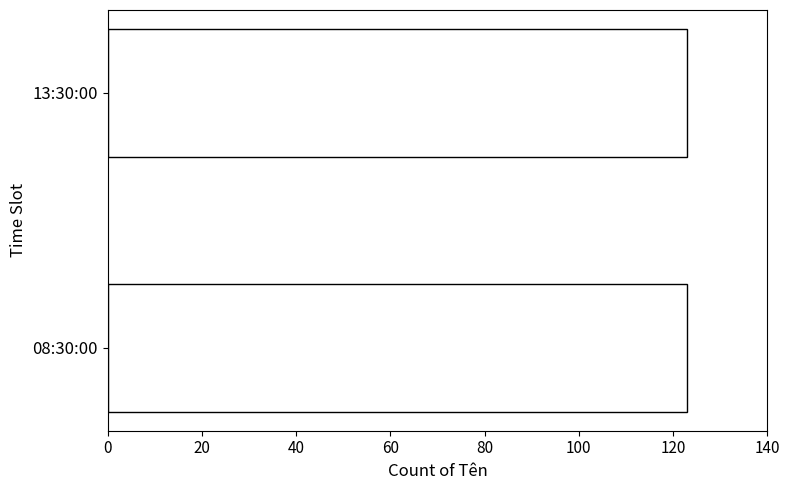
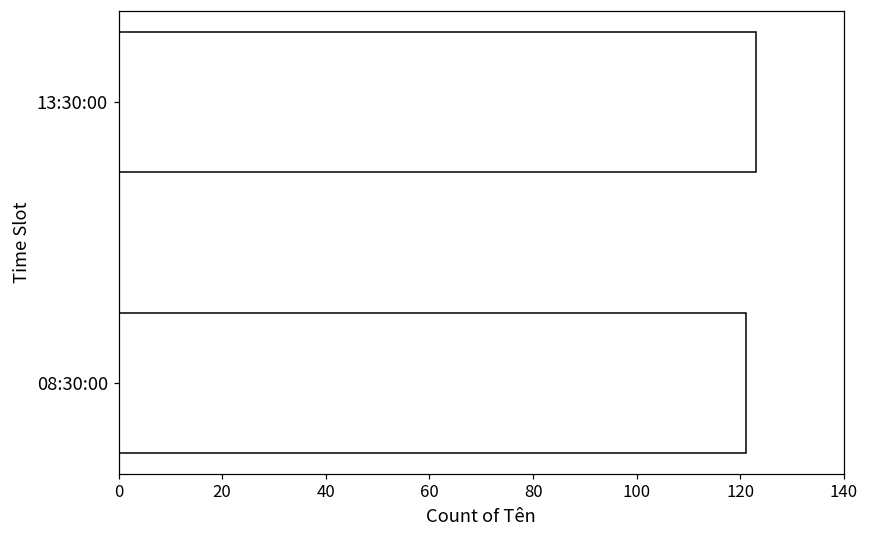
  {
    "13:30:00": 123,
-   "08:30:00": 123
+   "08:30:00": 121
  }
